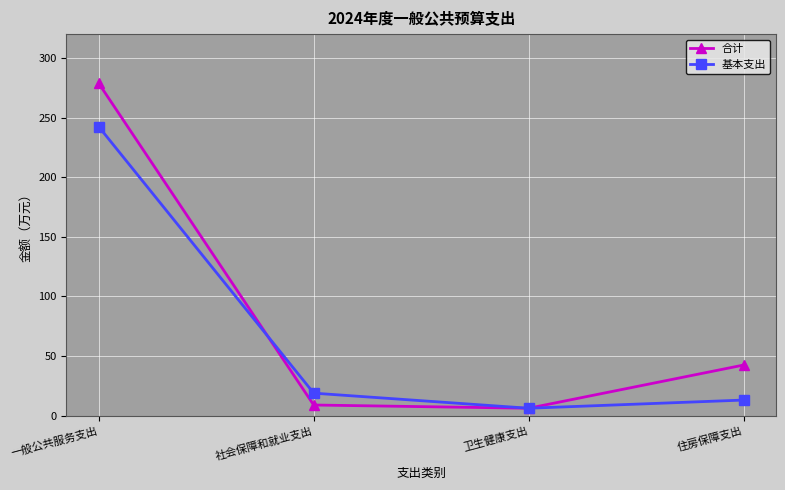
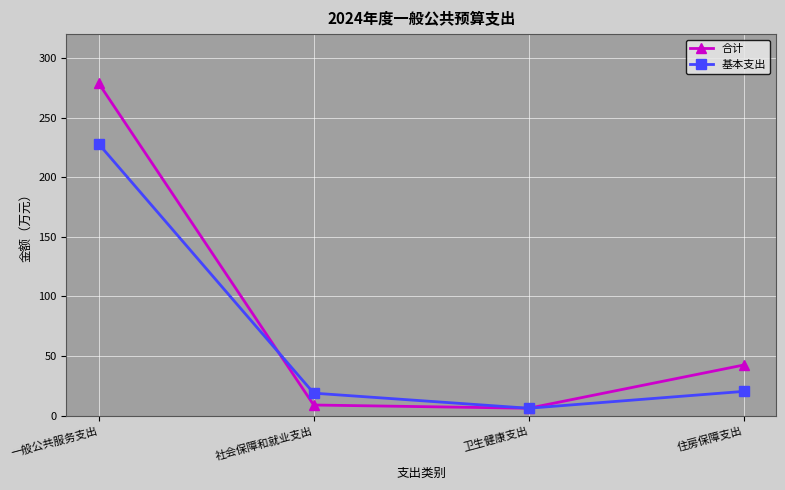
  {
    "合计": {
      "一般公共服务支出": 279,
      "社会保障和就业支出": 9,
      "住房保障支出": 42
    },
    "基本支出": {
-     "一般公共服务支出": 242,
+     "一般公共服务支出": 228,
      "社会保障和就业支出": 19,
-     "住房保障支出": 13
+     "住房保障支出": 20
    }
  }
